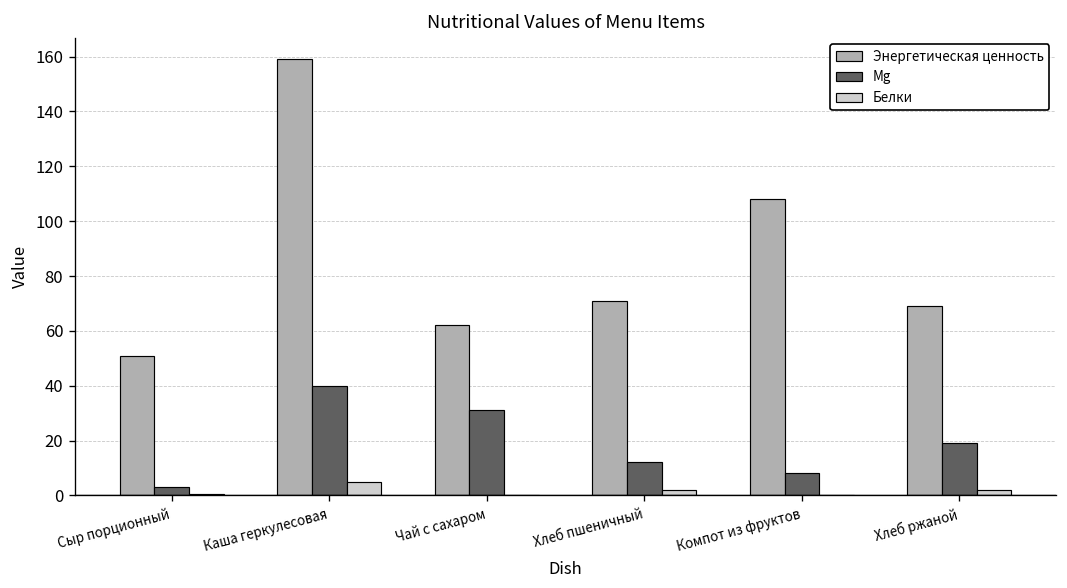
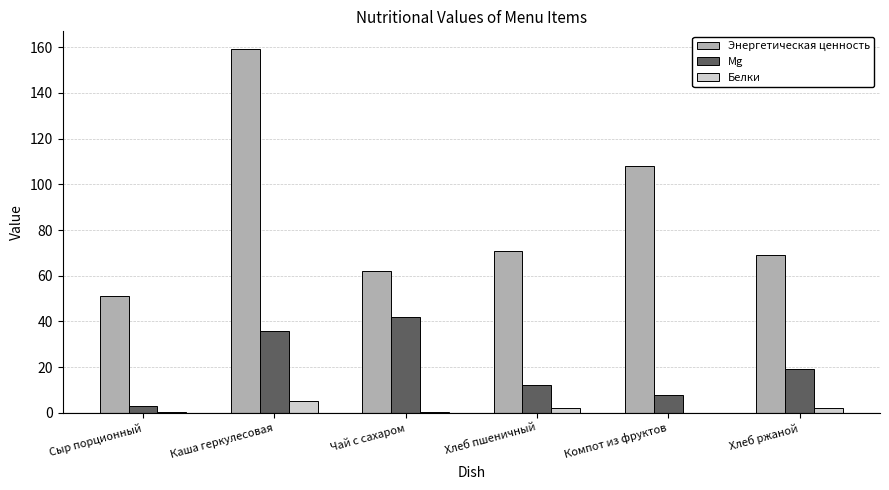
  {
    "Mg": {
      "Сыр порционный": 3,
-     "Каша геркулесовая": 40,
-     "Чай с сахаром": 31,
+     "Каша геркулесовая": 36,
+     "Чай с сахаром": 42,
      "Хлеб пшеничный": 12,
      "Компот из фруктов": 8,
      "Хлеб ржаной": 19
    }
  }
